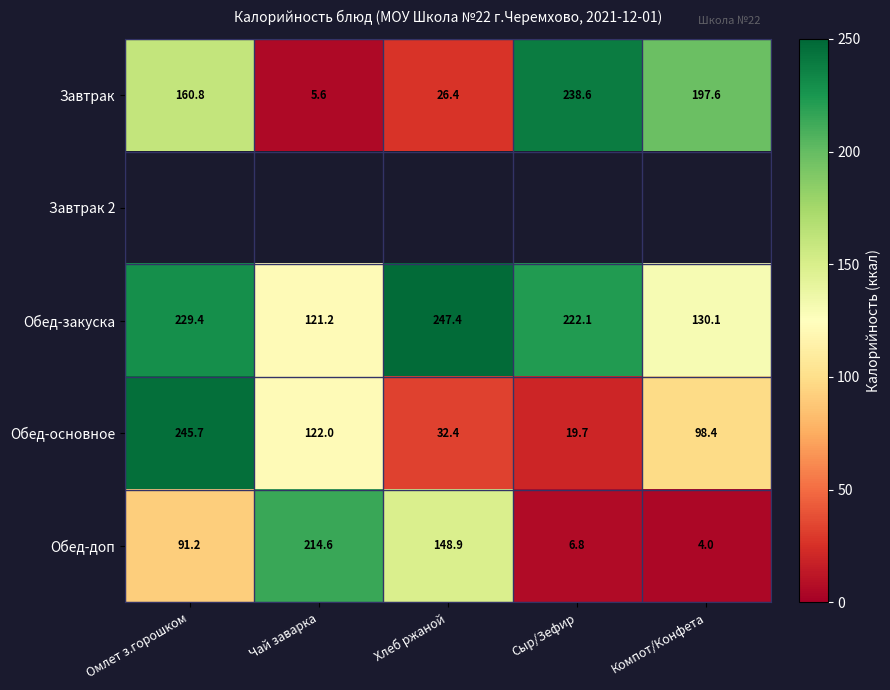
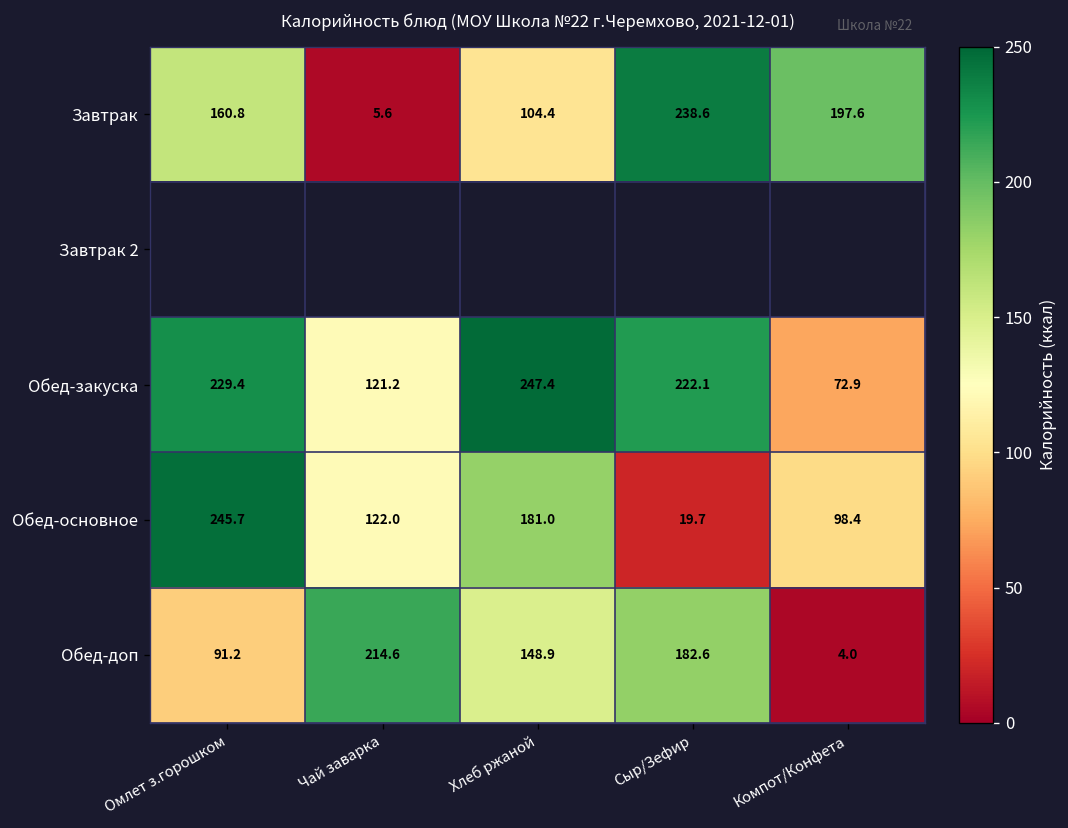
  {
    "Завтрак": {
      "Омлет з.горошком": 160.8,
      "Чай заварка": 5.6,
-     "Хлеб ржаной": 26.4,
+     "Хлеб ржаной": 104.4,
      "Сыр/Зефир": 238.6,
      "Компот/Конфета": 197.6
    },
    "Обед-закуска": {
      "Омлет з.горошком": 229.4,
      "Чай заварка": 121.2,
      "Хлеб ржаной": 247.4,
      "Сыр/Зефир": 222.1,
-     "Компот/Конфета": 130.1
+     "Компот/Конфета": 72.9
    },
    "Обед-основное": {
      "Омлет з.горошком": 245.7,
      "Чай заварка": 122.0,
-     "Хлеб ржаной": 32.4,
+     "Хлеб ржаной": 181.0,
      "Сыр/Зефир": 19.7,
      "Компот/Конфета": 98.4
    },
    "Обед-доп": {
      "Омлет з.горошком": 91.2,
      "Чай заварка": 214.6,
      "Хлеб ржаной": 148.9,
-     "Сыр/Зефир": 6.8,
+     "Сыр/Зефир": 182.6,
      "Компот/Конфета": 4.0
    }
  }
